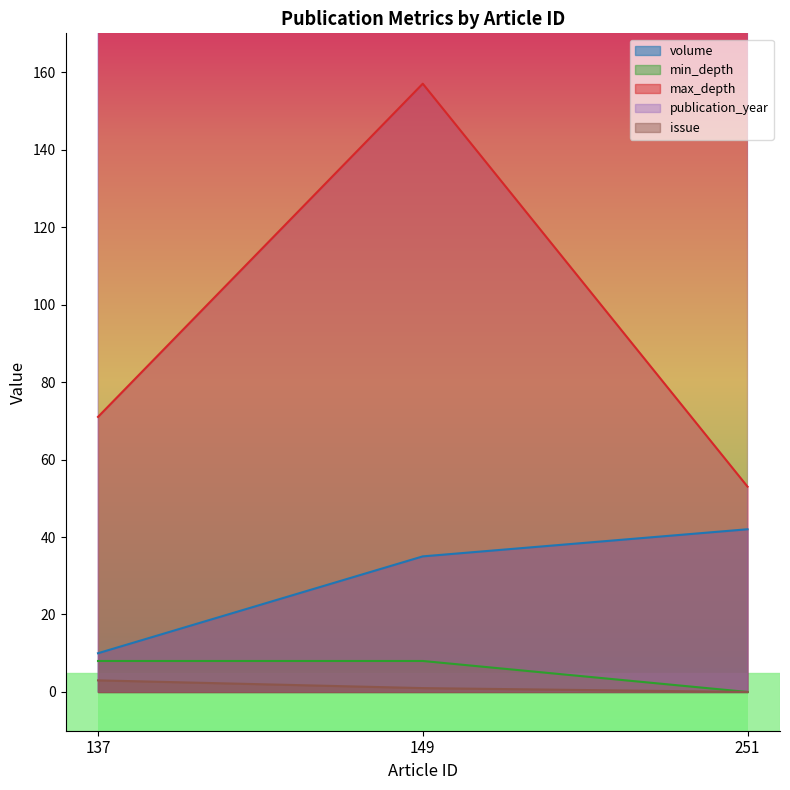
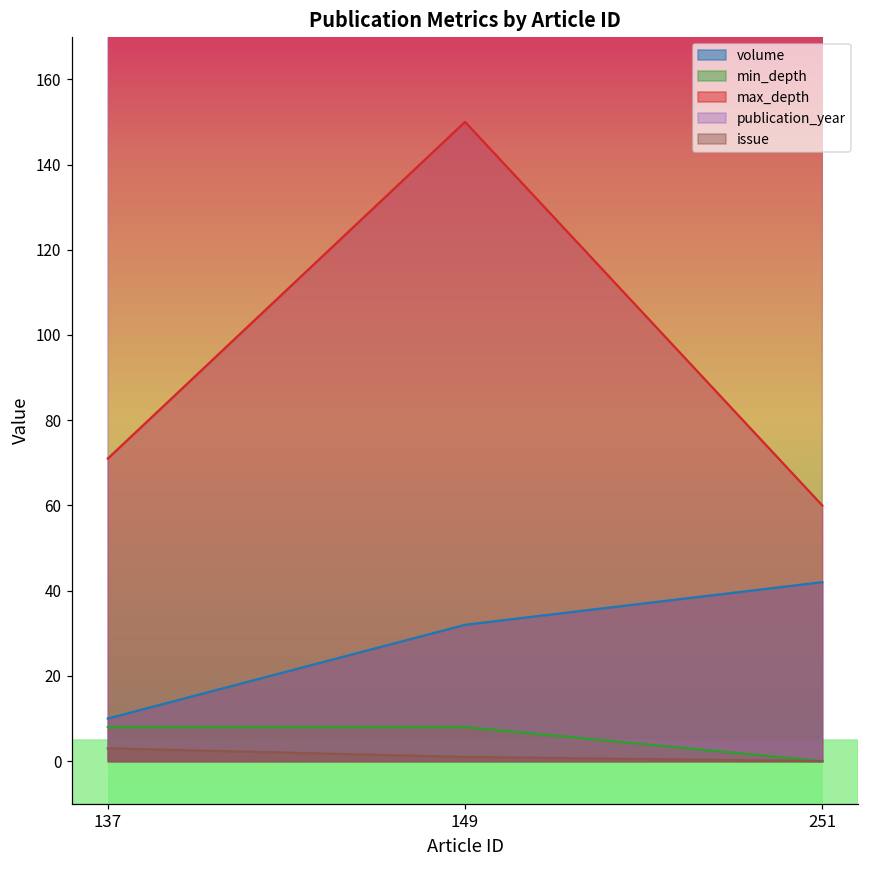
  {
    "volume": {
      "137": 10,
-     "149": 35,
+     "149": 32,
      "251": 42
    },
    "min_depth": {
      "137": 8,
      "149": 8
    },
    "max_depth": {
      "137": 71,
-     "149": 157,
-     "251": 53
+     "149": 150,
+     "251": 60
    }
  }
